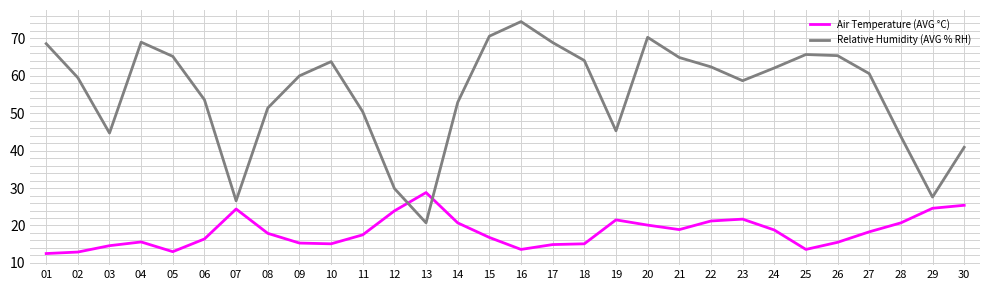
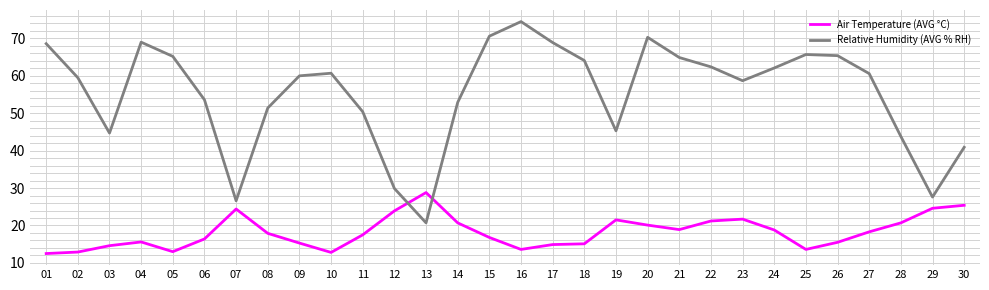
  {
    "Air Temperature (AVG °C)": {
      "01": 13,
      "02": 13,
      "03": 15,
      "04": 16,
      "05": 13,
      "06": 16,
      "07": 24,
      "08": 18,
      "09": 15,
-     "10": 15,
+     "10": 13,
      "11": 18,
      "12": 24,
      "13": 29,
      "14": 21,
      "15": 17,
      "16": 14,
      "17": 15,
      "18": 15,
      "19": 22,
      "20": 20,
      "21": 19,
      "22": 21,
      "23": 22,
      "24": 19,
      "25": 14,
      "26": 16,
      "27": 18,
      "28": 21,
      "29": 25,
      "30": 25
    },
    "Relative Humidity (AVG % RH)": {
      "01": 69,
      "02": 60,
      "03": 45,
      "04": 69,
      "05": 65,
      "06": 54,
      "07": 27,
      "08": 51,
      "09": 60,
-     "10": 64,
+     "10": 61,
      "11": 50,
      "12": 30,
      "13": 21,
      "14": 53,
      "15": 71,
      "16": 75,
      "17": 69,
      "18": 64,
      "19": 45,
      "20": 70,
      "21": 65,
      "22": 62,
      "23": 59,
      "24": 62,
      "25": 66,
      "26": 65,
      "27": 61,
      "28": 44,
      "29": 28,
      "30": 41
    }
  }
